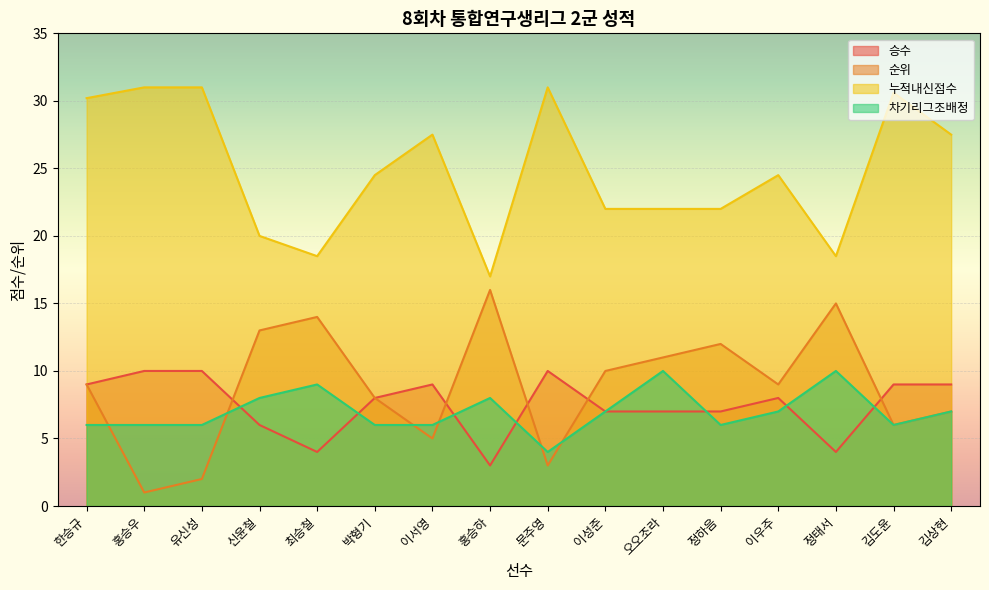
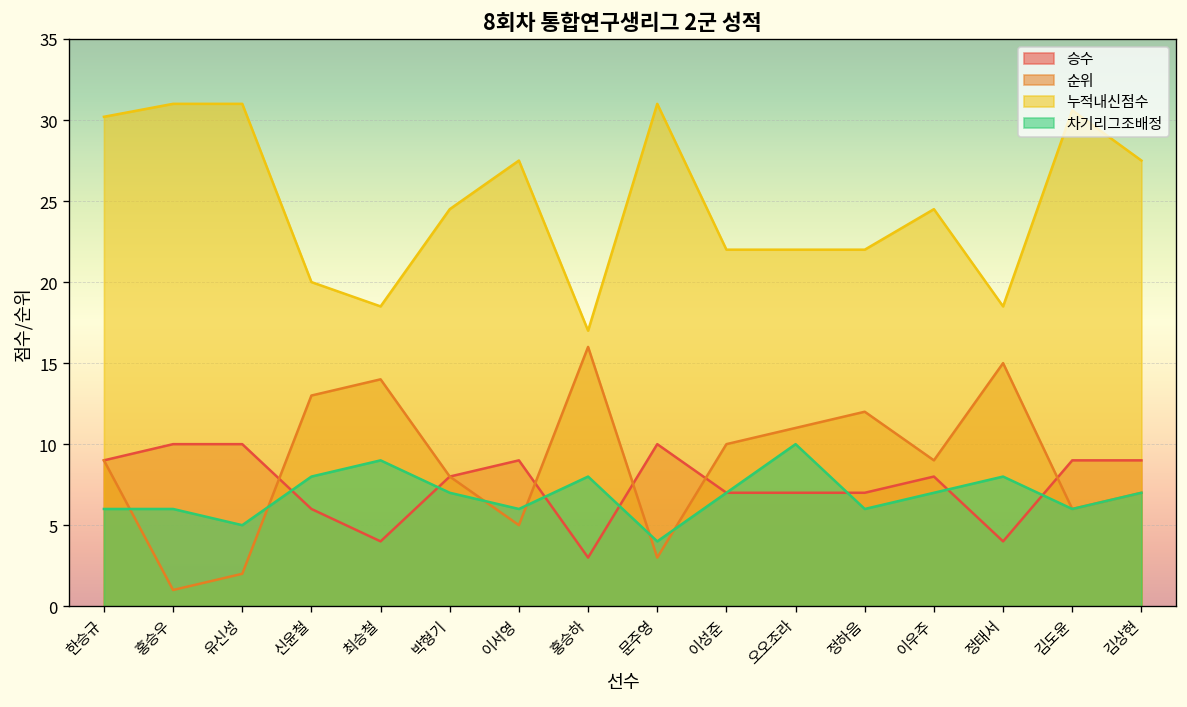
  {
    "누적내신점수": {
      "한승규": 30.2,
      "홍승우": 31,
      "유신성": 31,
      "신윤철": 20,
      "최승철": 18.5,
      "박형기": 24.5,
      "이서영": 27.5,
      "홍승하": 17,
      "문주영": 31,
      "이성준": 22,
      "오오조라": 22,
      "정하음": 22,
      "이우주": 24.5,
      "정태서": 18.5,
      "김상현": 27.5
    },
    "차기리그조배정": {
      "한승규": 6,
      "홍승우": 6,
-     "유신성": 6,
+     "유신성": 5,
      "신윤철": 8,
      "최승철": 9,
-     "박형기": 6,
+     "박형기": 7,
      "이서영": 6,
      "홍승하": 8,
      "문주영": 4,
      "오오조라": 10,
      "정하음": 6,
      "이우주": 7,
-     "정태서": 10
+     "정태서": 8
    }
  }
